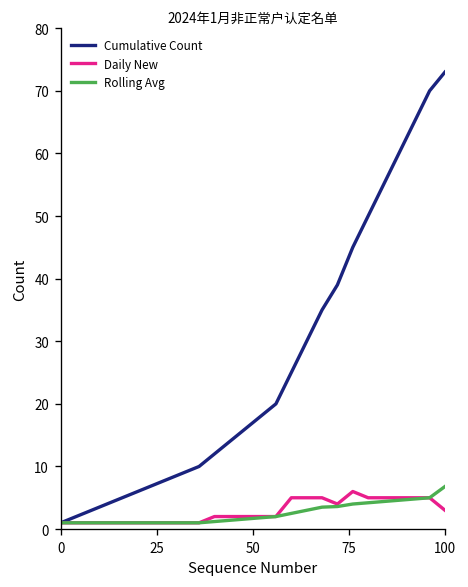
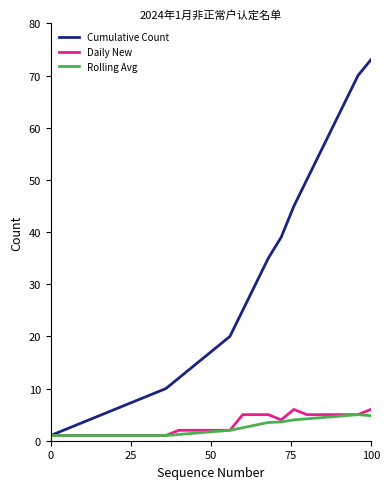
  {
    "Cumulative Count": {
      "100": 73
    },
    "Daily New": {
-     "100": 3
+     "100": 6
    },
    "Rolling Avg": {
-     "100": 7
+     "100": 5
    }
  }
